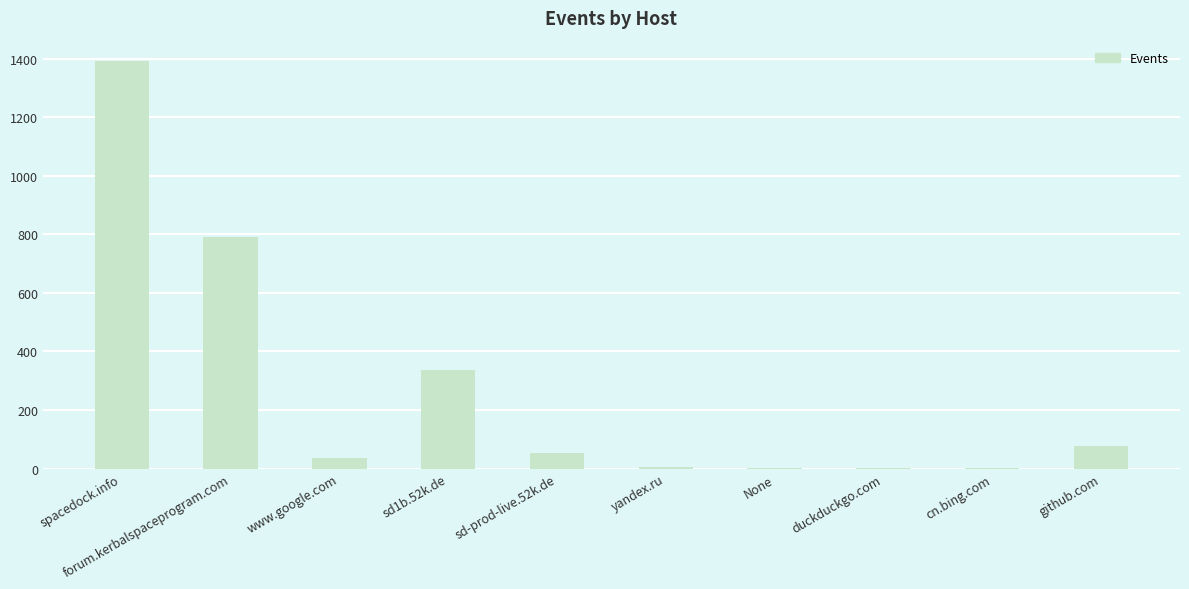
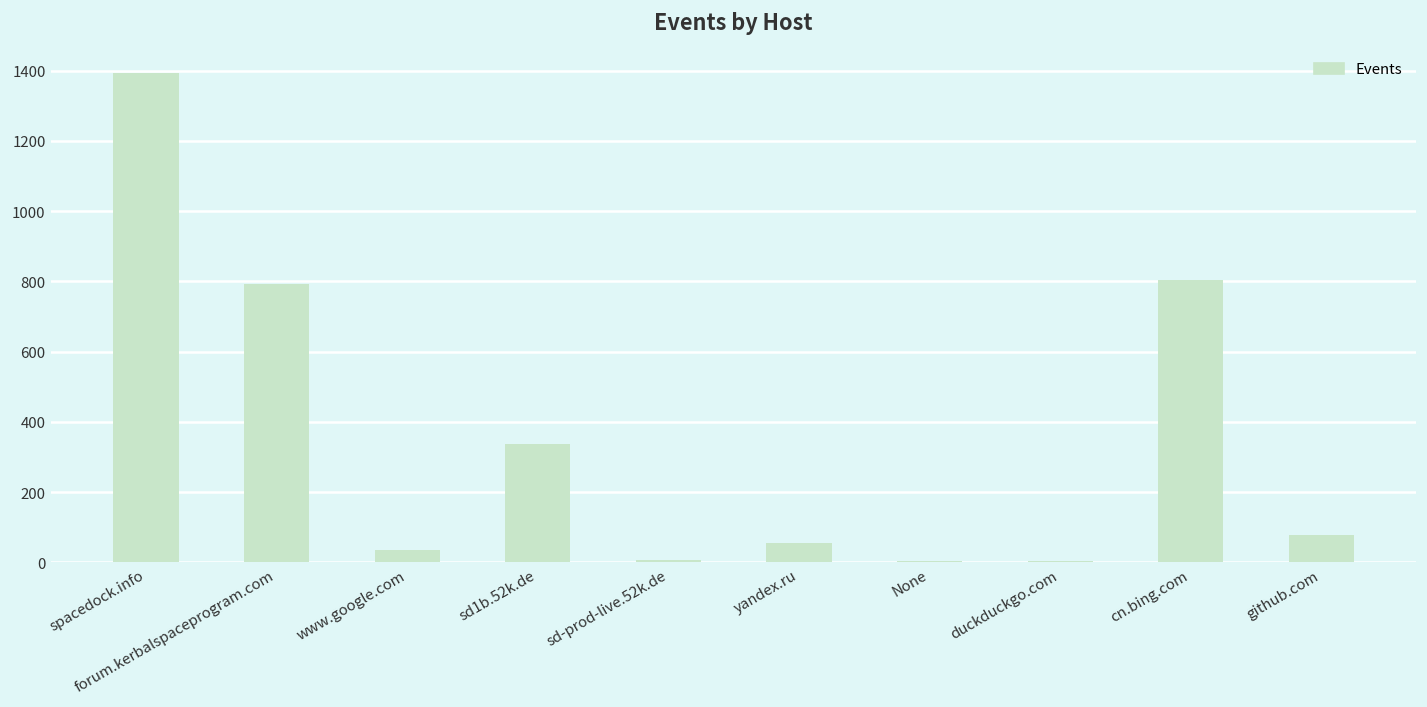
  {
    "spacedock.info": 1390,
    "forum.kerbalspaceprogram.com": 790,
    "www.google.com": 40,
    "sd1b.52k.de": 340,
-   "sd-prod-live.52k.de": 50,
-   "yandex.ru": 10,
-   "cn.bing.com": 0,
+   "sd-prod-live.52k.de": 10,
+   "yandex.ru": 60,
+   "cn.bing.com": 800,
    "github.com": 80
  }
